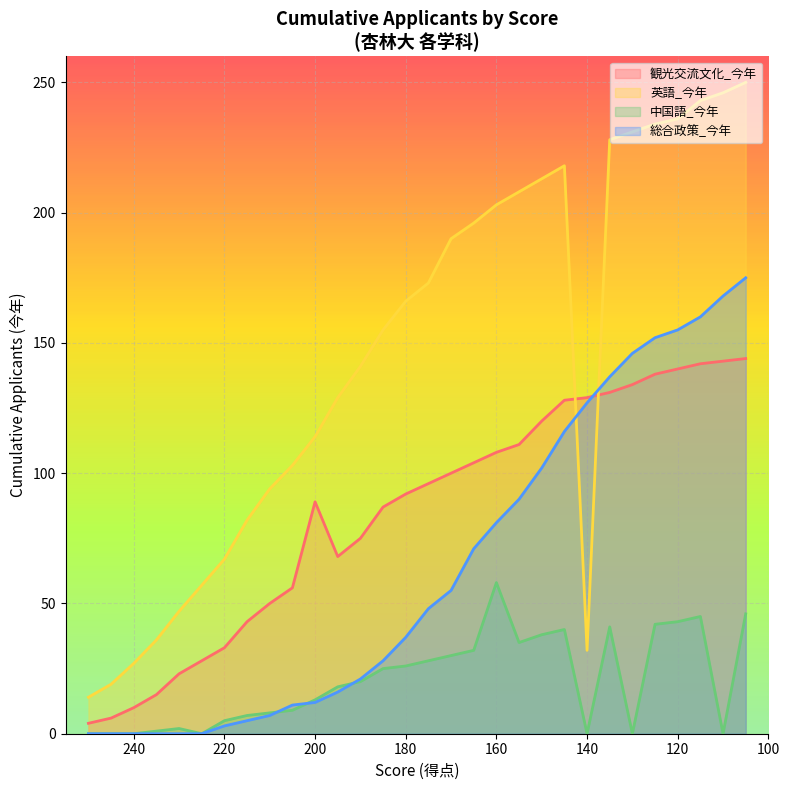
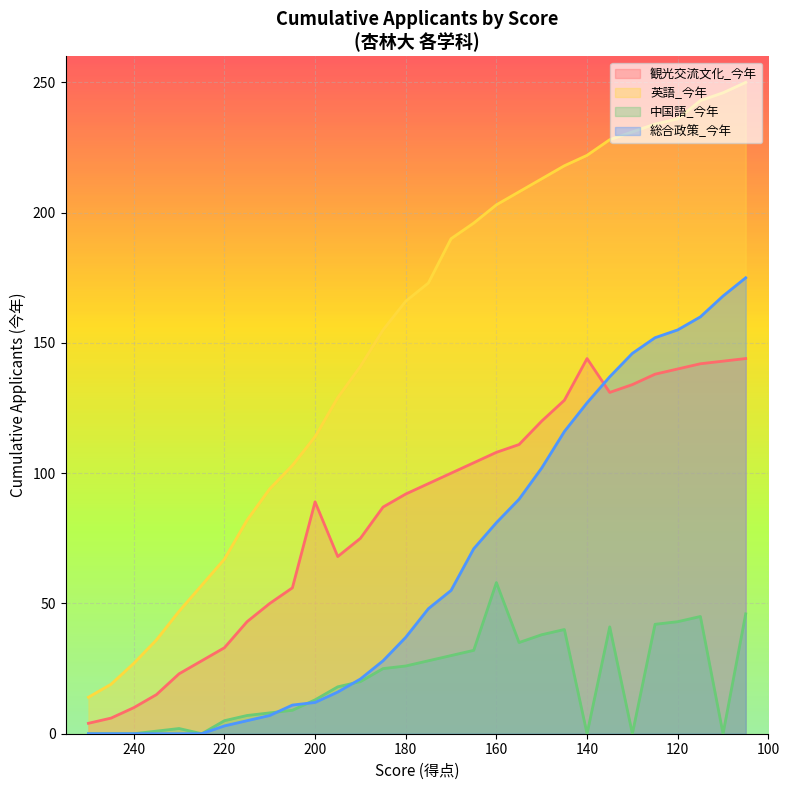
  {
    "観光交流文化_今年": {
      "240": 10,
      "220": 33,
      "200": 89,
      "180": 92,
      "160": 108,
-     "140": 129,
+     "140": 144,
      "120": 140
    },
    "英語_今年": {
      "240": 27,
      "220": 67,
      "200": 114,
      "180": 166,
      "160": 203,
-     "140": 32
+     "140": 222
    },
    "中国語_今年": {
      "220": 5,
      "200": 13,
      "180": 26,
      "160": 58,
      "140": 0,
      "120": 43
    },
    "総合政策_今年": {
      "220": 3,
      "200": 12,
      "180": 37,
      "160": 81,
      "140": 127,
      "120": 155
    }
  }
